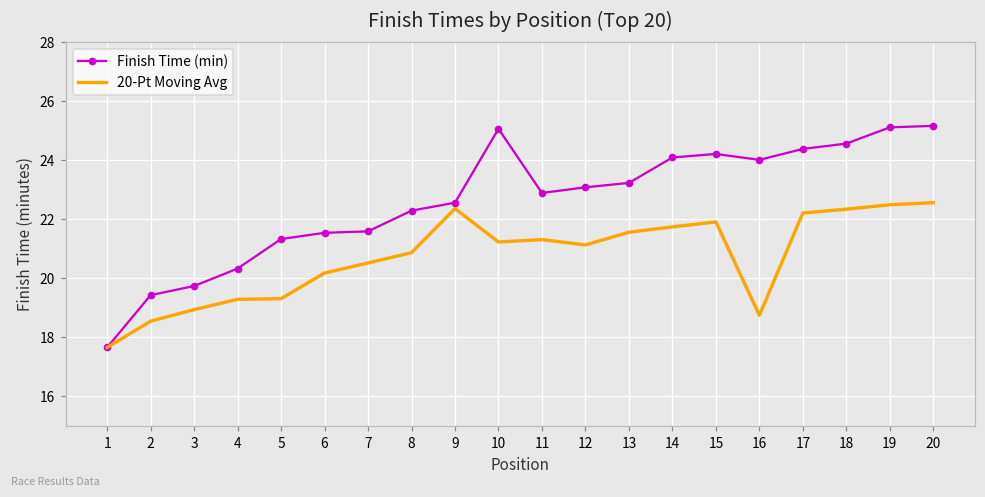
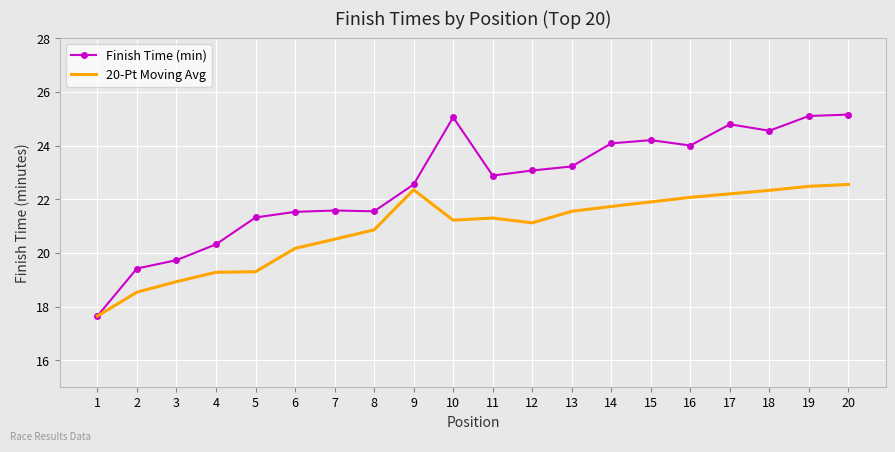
  {
    "Finish Time (min)": {
      "2": 19.4,
      "3": 19.7,
      "4": 20.3,
      "5": 21.3,
      "6": 21.5,
      "7": 21.6,
-     "8": 22.3,
+     "8": 21.6,
      "9": 22.6,
      "10": 25.1,
      "11": 22.9,
      "12": 23.1,
      "13": 23.2,
      "14": 24.1,
      "15": 24.2,
      "16": 24.0,
-     "17": 24.4,
+     "17": 24.8,
      "18": 24.6,
      "19": 25.1,
      "20": 25.2
    },
    "20-Pt Moving Avg": {
      "2": 18.5,
      "3": 18.9,
      "4": 19.3,
      "5": 19.3,
      "6": 20.2,
      "7": 20.5,
      "8": 20.9,
      "9": 22.4,
      "10": 21.2,
      "11": 21.3,
      "12": 21.1,
      "13": 21.6,
      "14": 21.7,
      "15": 21.9,
-     "16": 18.7,
+     "16": 22.1,
      "17": 22.2,
      "18": 22.3,
      "19": 22.5,
      "20": 22.6
    }
  }
